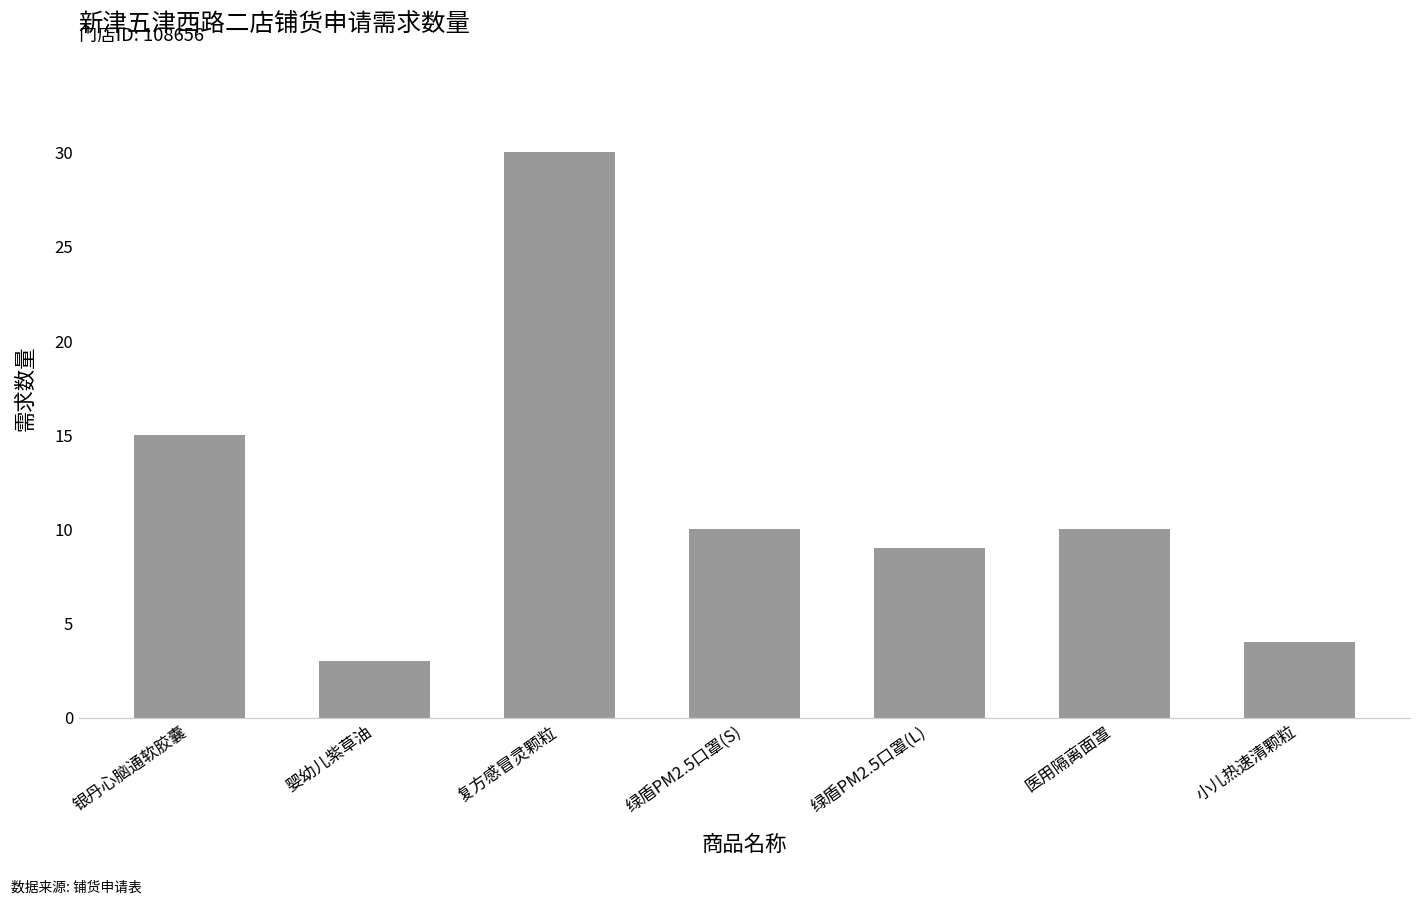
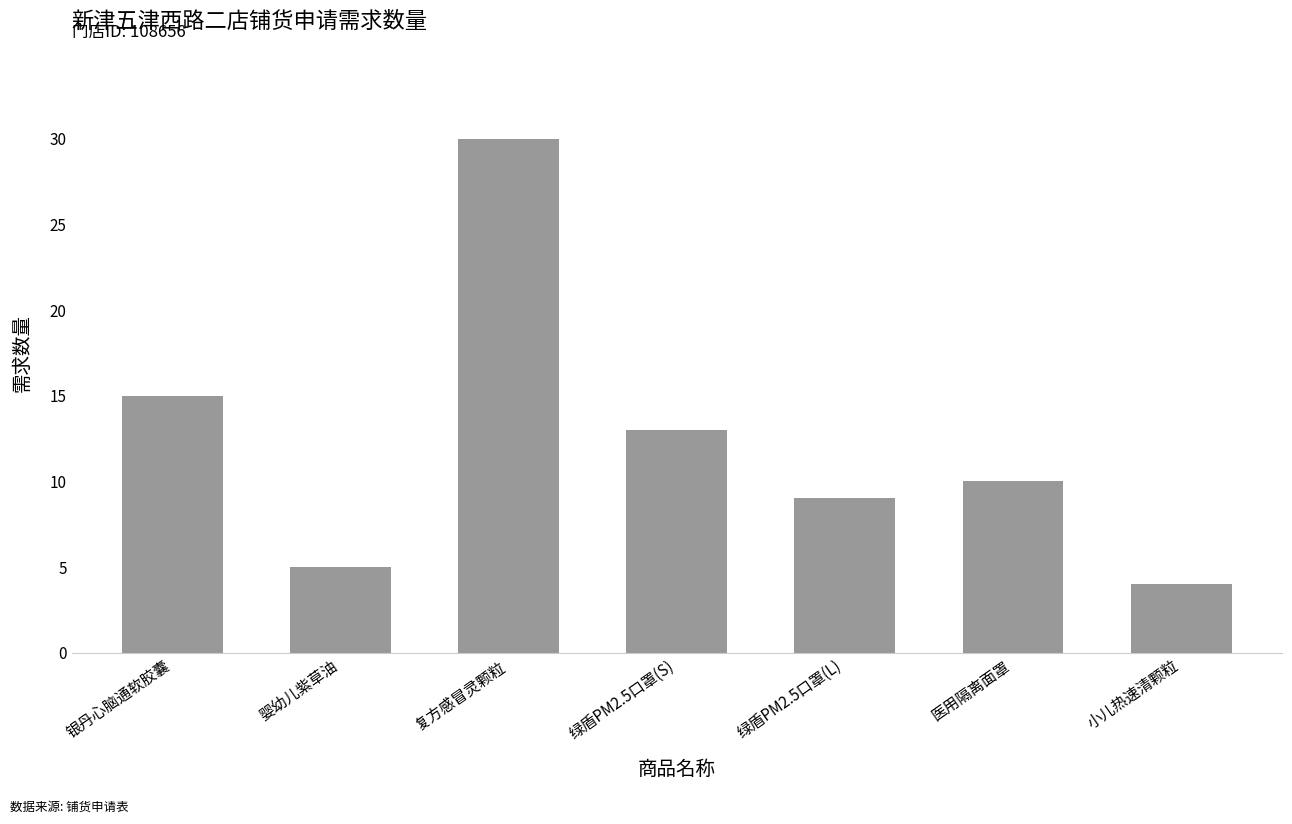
  {
    "银丹心脑通软胶囊": 15,
-   "婴幼儿紫草油": 3,
+   "婴幼儿紫草油": 5,
    "复方感冒灵颗粒": 30,
-   "绿盾PM2.5口罩(S)": 10,
+   "绿盾PM2.5口罩(S)": 13,
    "绿盾PM2.5口罩(L)": 9,
    "医用隔离面罩": 10,
    "小儿热速清颗粒": 4
  }
